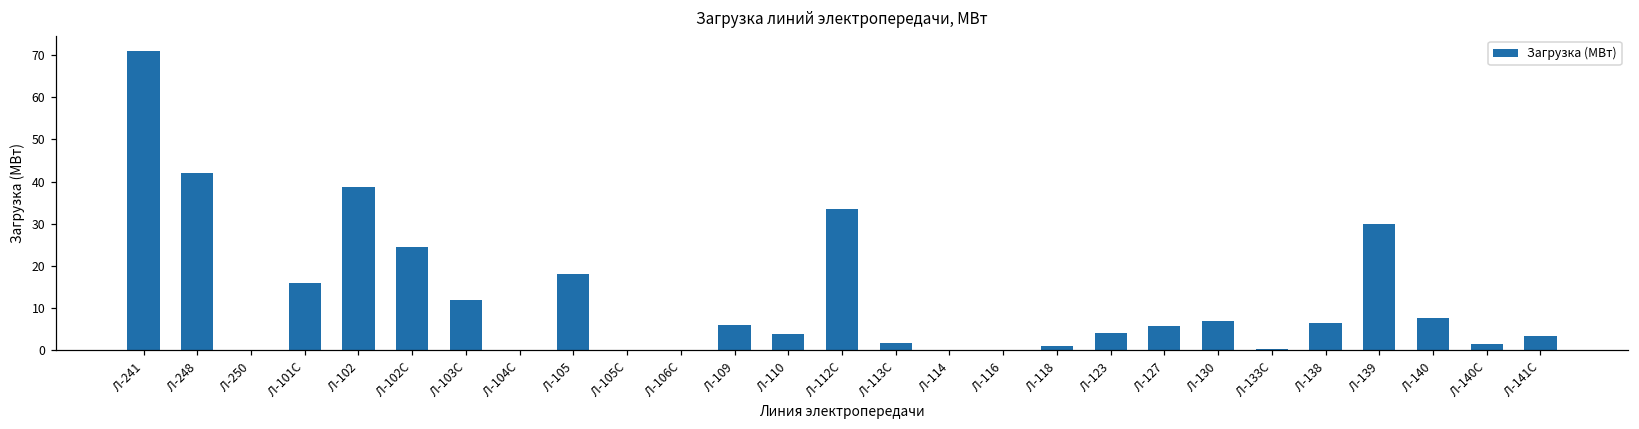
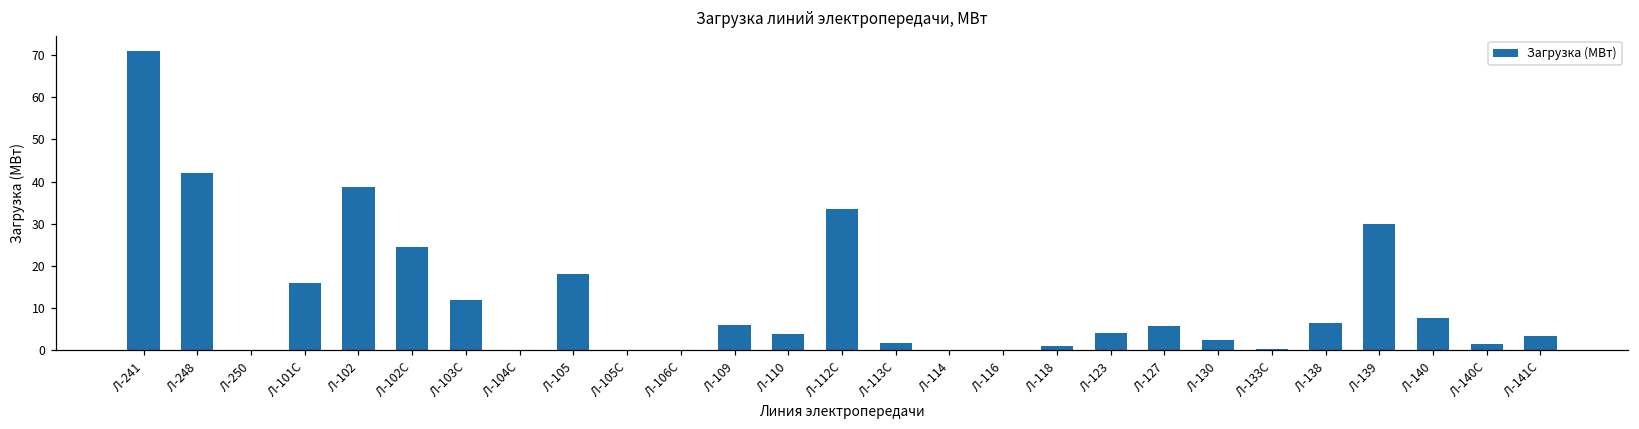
  {
    "Л-241": 71,
    "Л-248": 42,
    "Л-250": 0,
    "Л-101С": 16,
    "Л-102": 39,
    "Л-102С": 24,
    "Л-103С": 12,
    "Л-104С": 0,
    "Л-105": 18,
    "Л-105С": 0,
    "Л-106С": 0,
    "Л-109": 6,
    "Л-110": 4,
    "Л-112С": 33,
    "Л-113С": 2,
    "Л-114": 0,
    "Л-116": 0,
    "Л-118": 1,
    "Л-123": 4,
    "Л-127": 6,
-   "Л-130": 7,
+   "Л-130": 2,
    "Л-138": 7,
    "Л-139": 30,
    "Л-140": 8,
    "Л-140С": 1,
    "Л-141С": 3
  }
